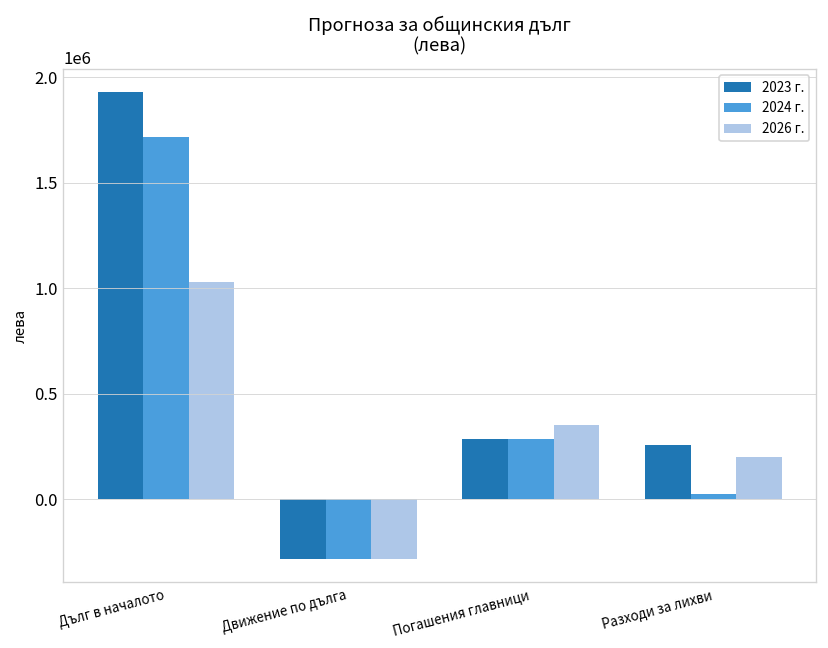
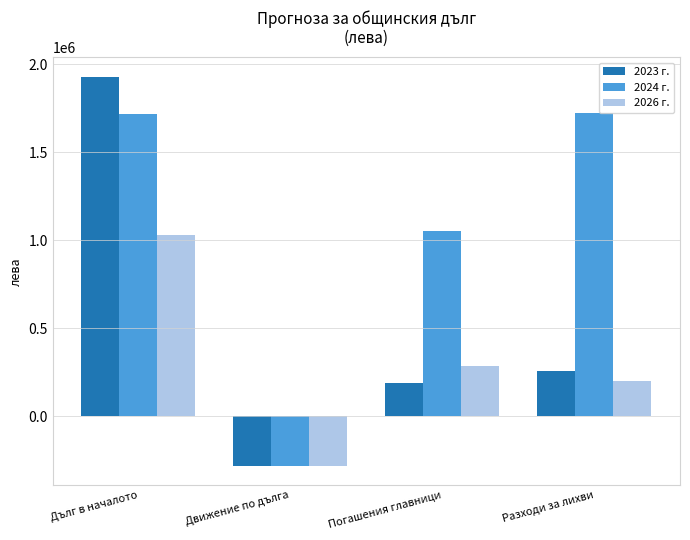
  {
    "2023 г.": {
      "Дълг в началото": 1930000,
      "Движение по дълга": -280000,
-     "Погашения главници": 280000,
+     "Погашения главници": 190000,
      "Разходи за лихви": 260000
    },
    "2024 г.": {
      "Дълг в началото": 1720000,
      "Движение по дълга": -280000,
-     "Погашения главници": 280000,
-     "Разходи за лихви": 30000
+     "Погашения главници": 1050000,
+     "Разходи за лихви": 1720000
    },
    "2026 г.": {
      "Дълг в началото": 1030000,
      "Движение по дълга": -280000,
-     "Погашения главници": 350000,
+     "Погашения главници": 280000,
      "Разходи за лихви": 200000
    }
  }
